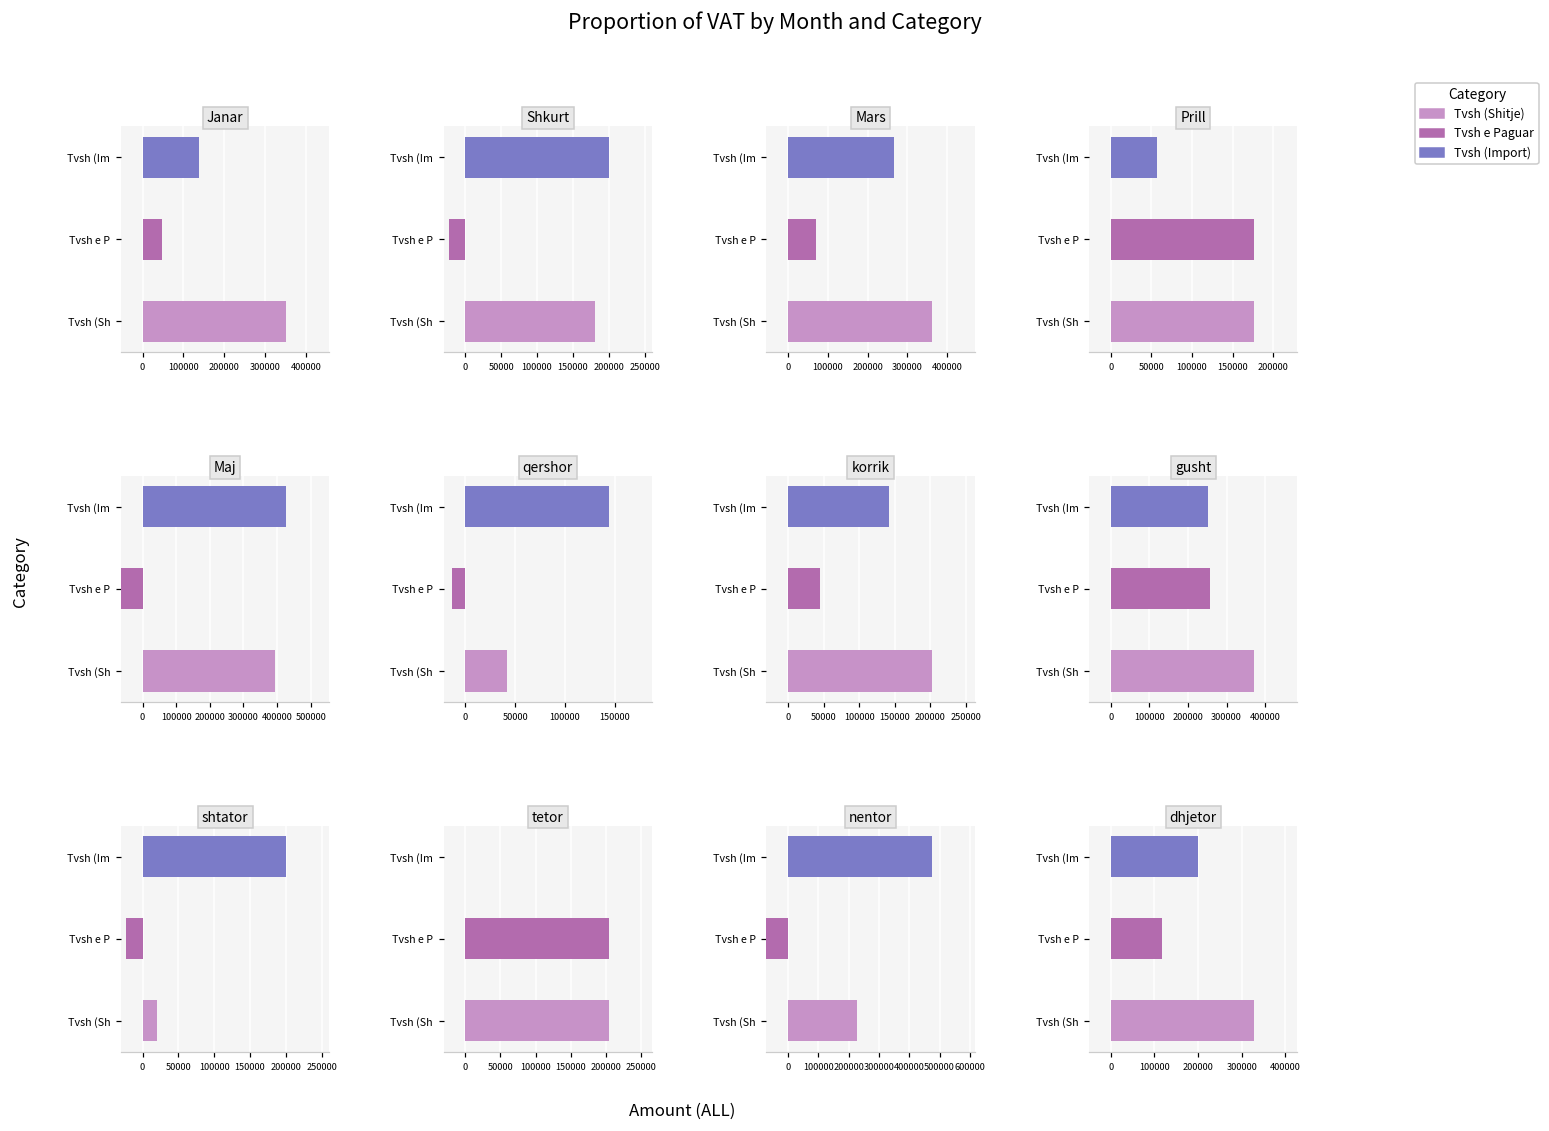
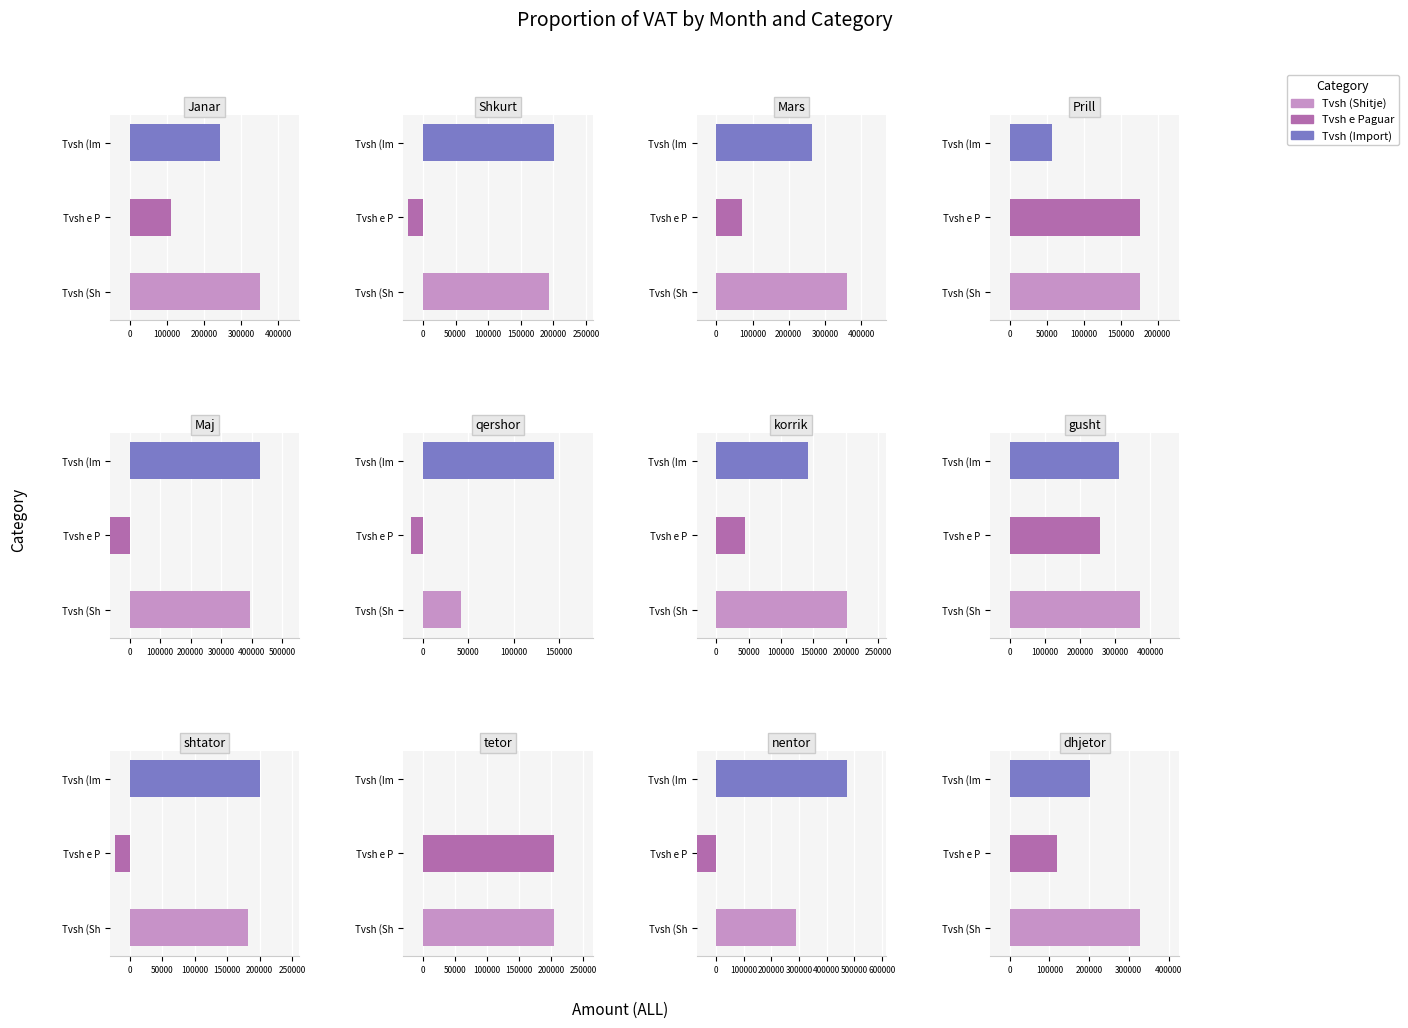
  {
    "Janar": {
-     "Tvsh (Im": 140000,
-     "Tvsh e P": 50000,
+     "Tvsh (Im": 240000,
+     "Tvsh e P": 110000,
      "Tvsh (Sh": 350000
    },
    "Shkurt": {
      "Tvsh (Im": 200000,
      "Tvsh e P": -20000,
-     "Tvsh (Sh": 180000
+     "Tvsh (Sh": 190000
    },
    "Mars": {
      "Tvsh (Im": 270000,
      "Tvsh e P": 70000,
      "Tvsh (Sh": 360000
    },
    "Prill": {
      "Tvsh (Im": 60000,
      "Tvsh e P": 180000,
      "Tvsh (Sh": 180000
    },
    "Maj": {
      "Tvsh (Im": 430000,
      "Tvsh (Sh": 390000
    },
    "qershor": {
      "Tvsh (Im": 140000,
      "Tvsh e P": -10000,
      "Tvsh (Sh": 40000
    },
    "korrik": {
      "Tvsh (Im": 140000,
      "Tvsh e P": 40000,
      "Tvsh (Sh": 200000
    },
    "gusht": {
-     "Tvsh (Im": 250000,
+     "Tvsh (Im": 310000,
      "Tvsh e P": 260000,
      "Tvsh (Sh": 370000
    },
    "shtator": {
      "Tvsh (Im": 200000,
      "Tvsh e P": -20000,
-     "Tvsh (Sh": 20000
+     "Tvsh (Sh": 180000
    },
    "tetor": {
      "Tvsh (Im": 0,
      "Tvsh e P": 200000,
      "Tvsh (Sh": 200000
    },
    "nentor": {
      "Tvsh (Im": 470000,
-     "Tvsh (Sh": 230000
+     "Tvsh (Sh": 290000
    },
    "dhjetor": {
      "Tvsh (Im": 200000,
      "Tvsh e P": 120000,
      "Tvsh (Sh": 330000
    }
  }
